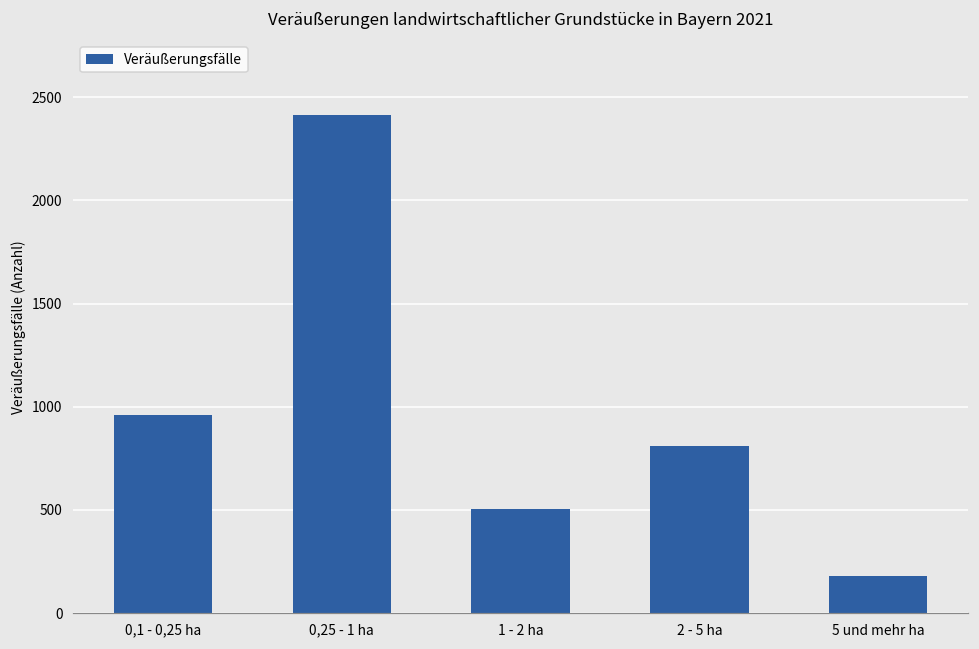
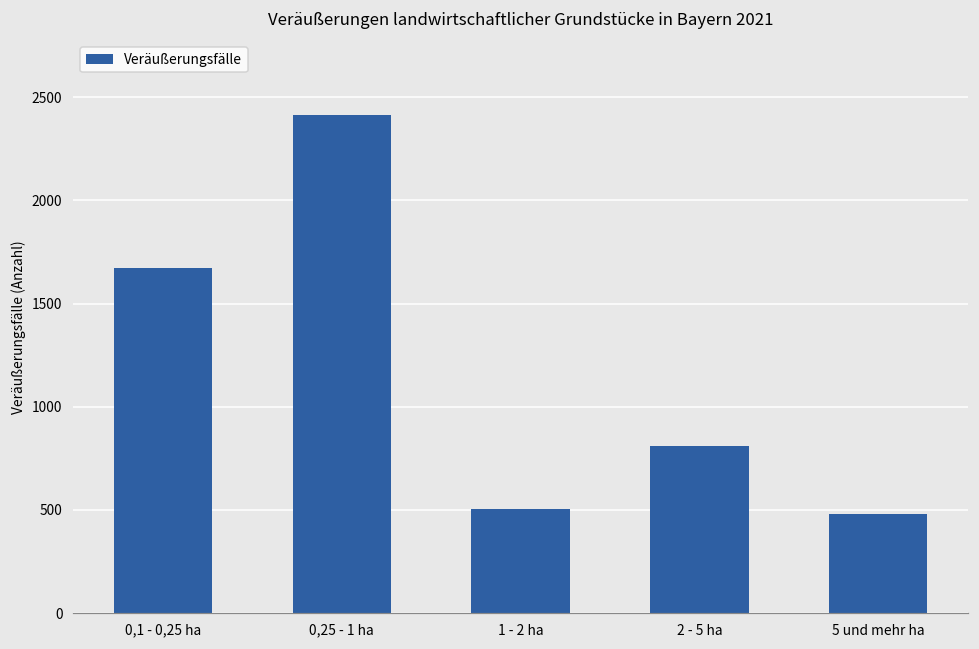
  {
-   "0,1 - 0,25 ha": 960,
+   "0,1 - 0,25 ha": 1670,
    "0,25 - 1 ha": 2410,
    "1 - 2 ha": 500,
    "2 - 5 ha": 810,
-   "5 und mehr ha": 180
+   "5 und mehr ha": 480
  }
